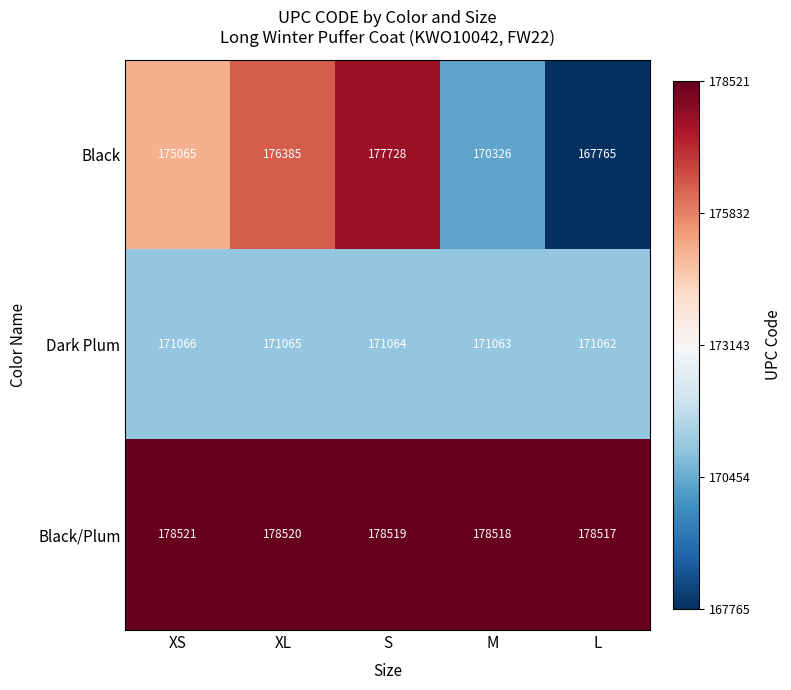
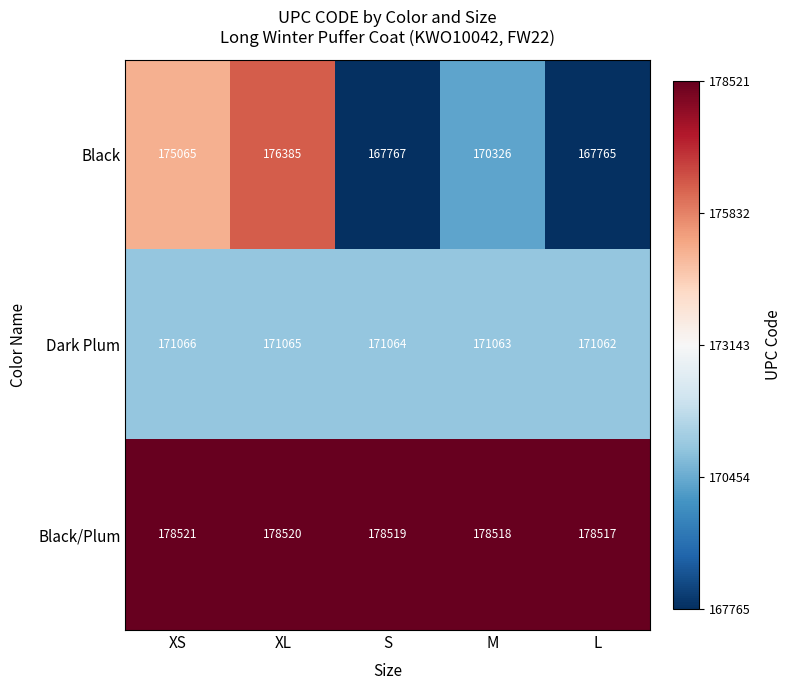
  {
    "Black": {
      "XS": 175065,
      "XL": 176385,
-     "S": 177728,
+     "S": 167767,
      "M": 170326,
      "L": 167765
    },
    "Dark Plum": {
      "XS": 171066,
      "XL": 171065,
      "S": 171064,
      "M": 171063,
      "L": 171062
    },
    "Black/Plum": {
      "XS": 178521,
      "XL": 178520,
      "S": 178519,
      "M": 178518,
      "L": 178517
    }
  }
